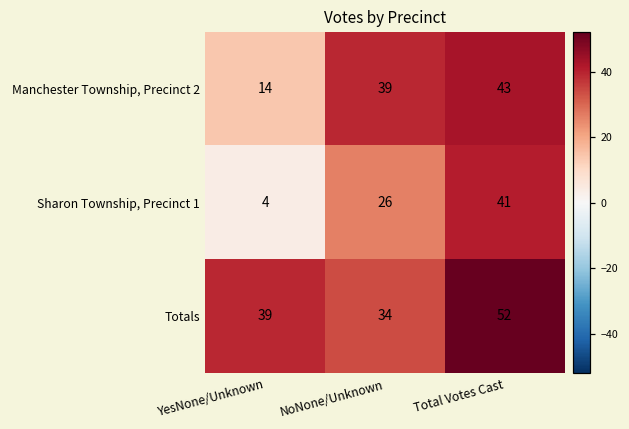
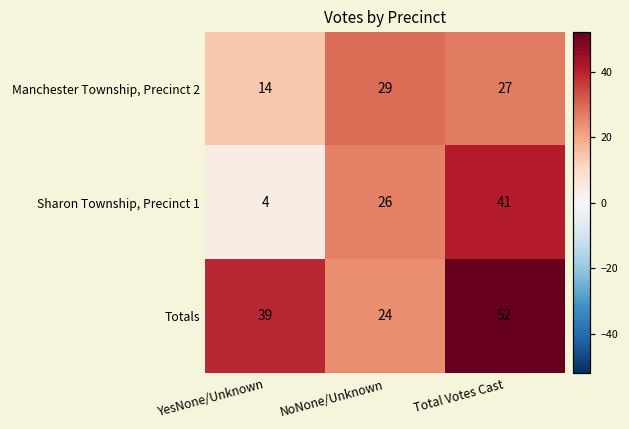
  {
    "Manchester Township, Precinct 2": {
      "YesNone/Unknown": 14,
-     "NoNone/Unknown": 39,
-     "Total Votes Cast": 43
+     "NoNone/Unknown": 29,
+     "Total Votes Cast": 27
    },
    "Sharon Township, Precinct 1": {
      "YesNone/Unknown": 4,
      "NoNone/Unknown": 26,
      "Total Votes Cast": 41
    },
    "Totals": {
      "YesNone/Unknown": 39,
-     "NoNone/Unknown": 34,
+     "NoNone/Unknown": 24,
      "Total Votes Cast": 52
    }
  }
